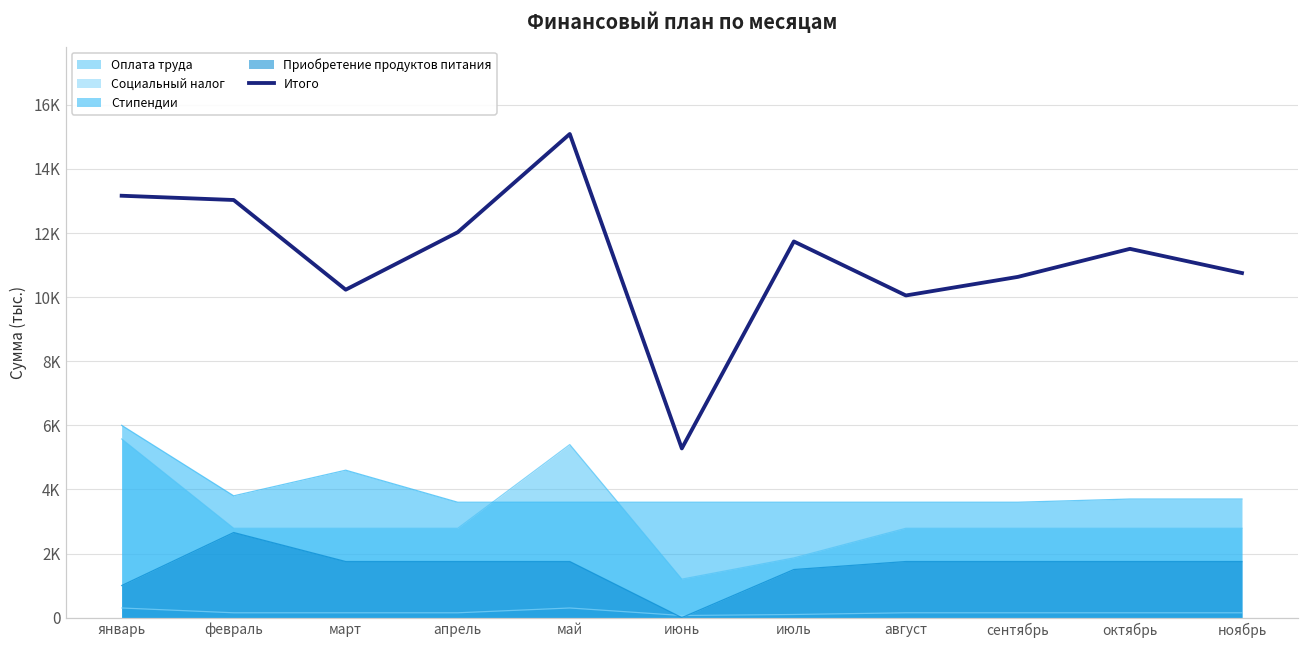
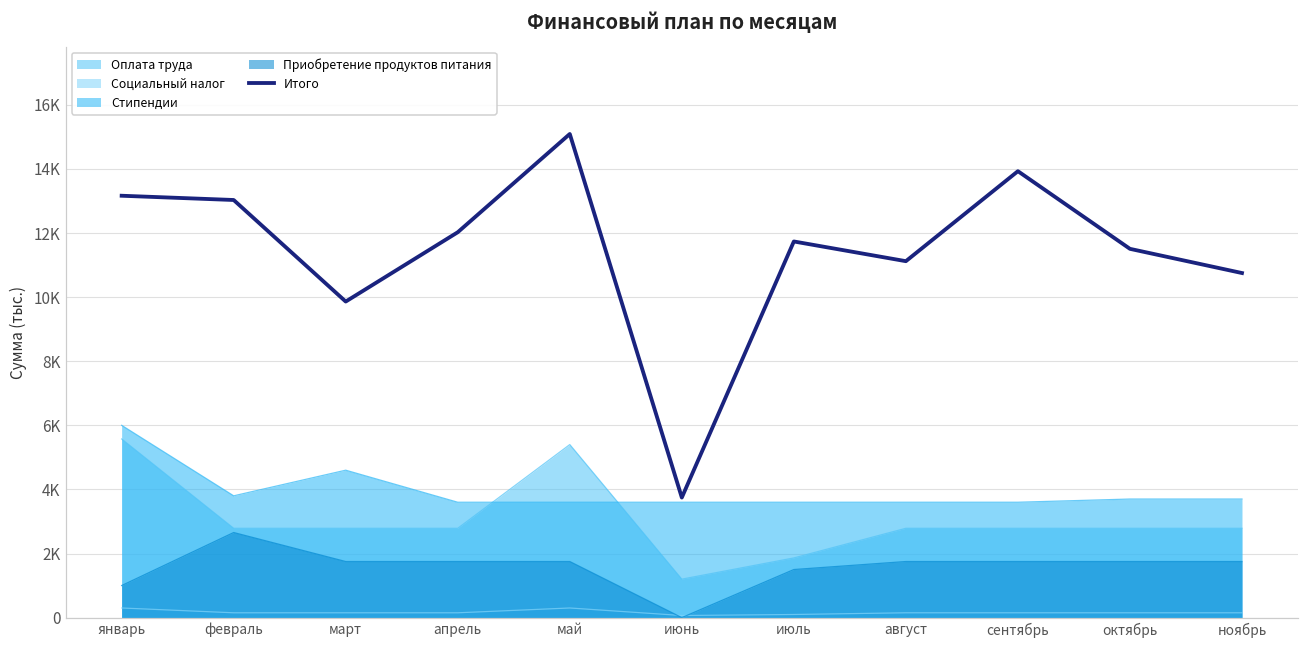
  {
    "Итого": {
      "январь": 13200,
      "февраль": 13000,
-     "март": 10200,
+     "март": 9900,
      "апрель": 12000,
      "май": 15100,
-     "июнь": 5300,
+     "июнь": 3700,
      "июль": 11700,
-     "август": 10100,
-     "сентябрь": 10600,
+     "август": 11100,
+     "сентябрь": 13900,
      "октябрь": 11500,
      "ноябрь": 10800
    }
  }
